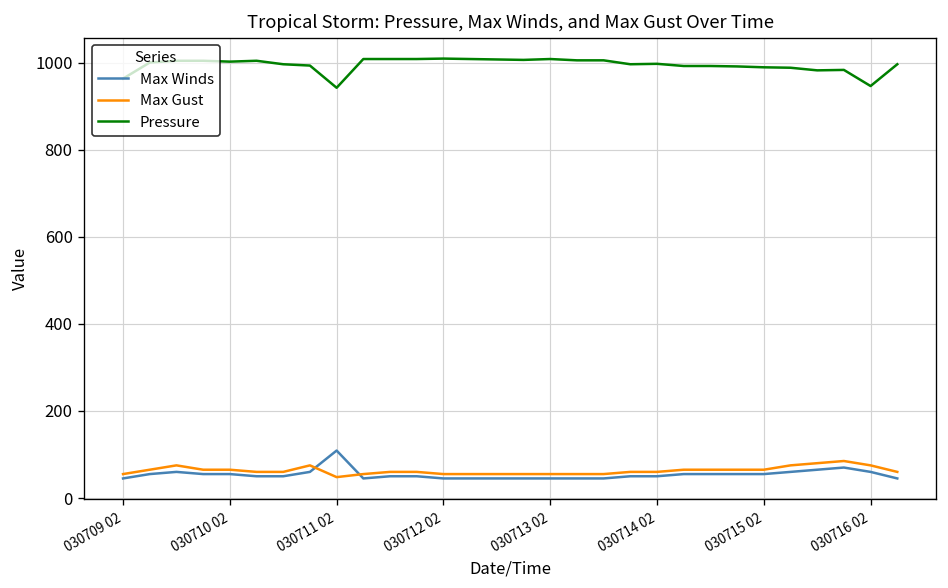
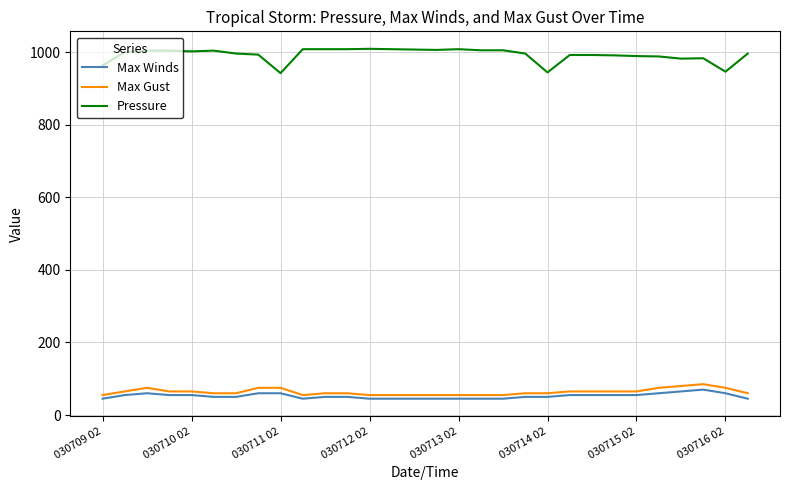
  {
    "Max Winds": {
      "030709 02": 50,
      "030710 02": 60,
-     "030711 02": 110,
+     "030711 02": 60,
      "030712 02": 50,
      "030713 02": 50,
      "030714 02": 50,
      "030715 02": 60,
      "030716 02": 60
    },
    "Max Gust": {
      "030709 02": 60,
      "030710 02": 70,
-     "030711 02": 50,
+     "030711 02": 80,
      "030712 02": 60,
      "030713 02": 60,
      "030714 02": 60,
      "030715 02": 70,
      "030716 02": 80
    },
    "Pressure": {
      "030710 02": 1000,
      "030711 02": 940,
      "030712 02": 1010,
      "030713 02": 1010,
-     "030714 02": 1000,
+     "030714 02": 940,
      "030715 02": 990,
      "030716 02": 950
    }
  }
